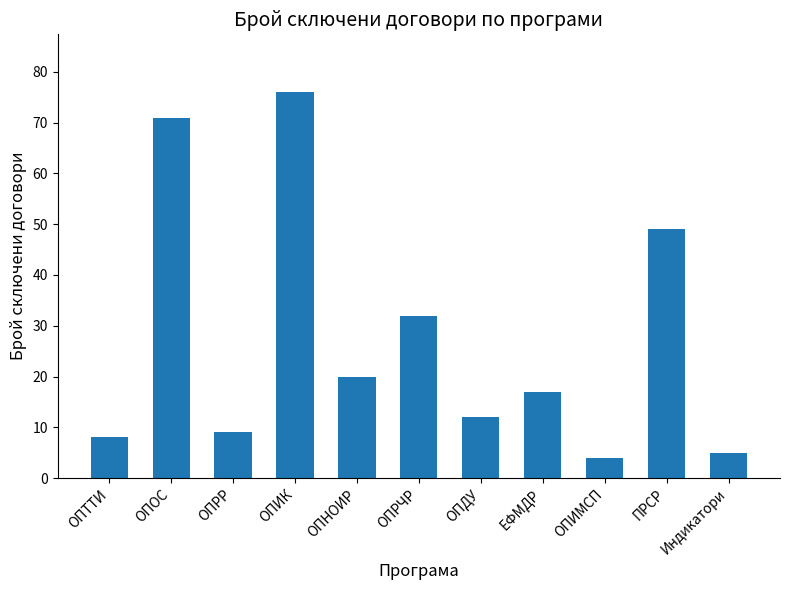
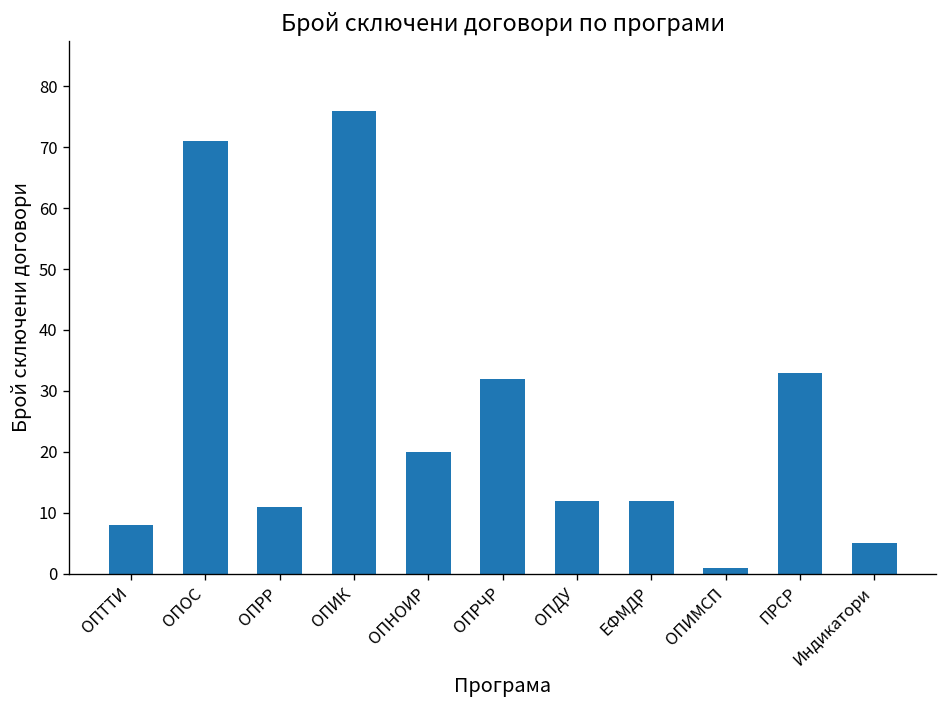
  {
    "ОПТТИ": 8,
    "ОПОС": 71,
-   "ОПРР": 9,
+   "ОПРР": 11,
    "ОПИК": 76,
    "ОПНОИР": 20,
    "ОПРЧР": 32,
    "ОПДУ": 12,
-   "ЕФМДР": 17,
-   "ОПИМСП": 4,
-   "ПРСР": 49,
+   "ЕФМДР": 12,
+   "ОПИМСП": 1,
+   "ПРСР": 33,
    "Индикатори": 5
  }
